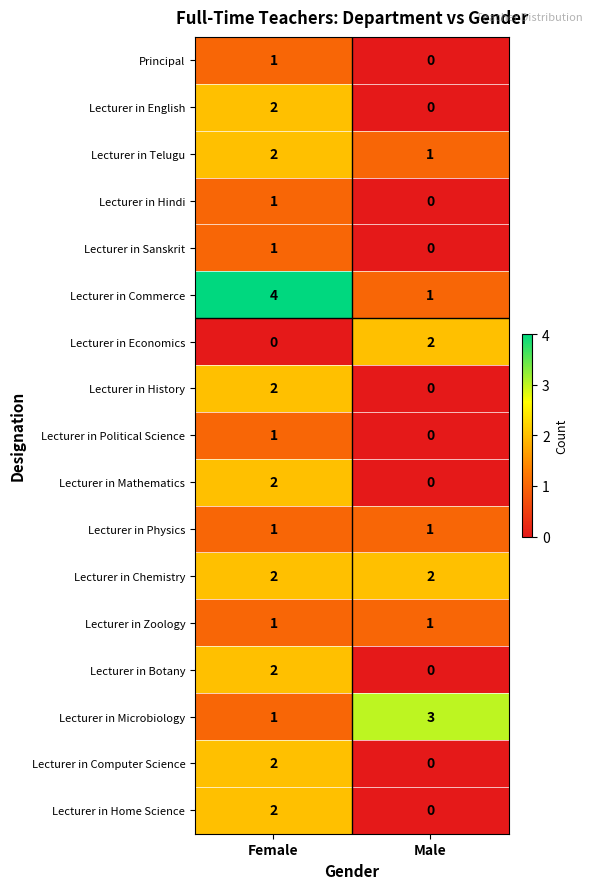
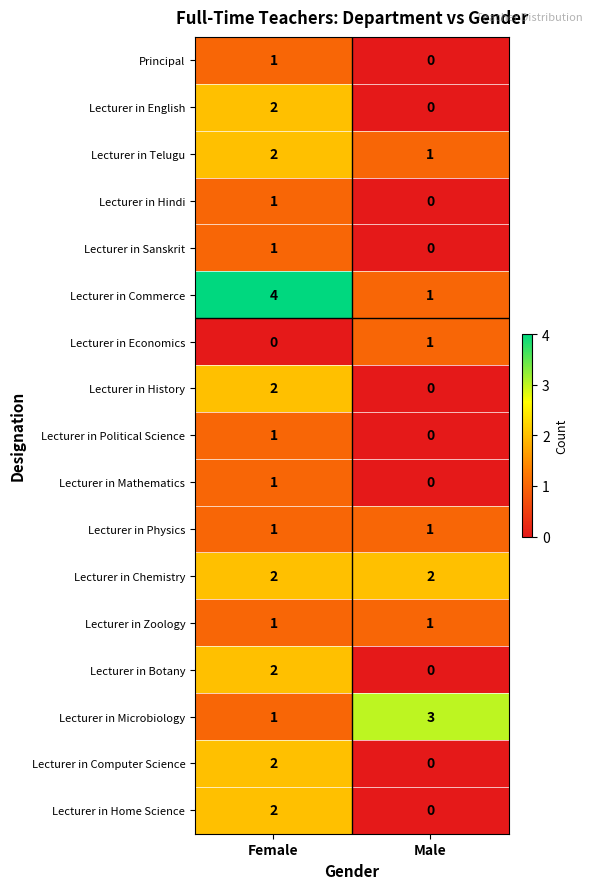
  {
    "Principal": {
      "Female": 1,
      "Male": 0
    },
    "Lecturer in English": {
      "Female": 2,
      "Male": 0
    },
    "Lecturer in Telugu": {
      "Female": 2,
      "Male": 1
    },
    "Lecturer in Hindi": {
      "Female": 1,
      "Male": 0
    },
    "Lecturer in Sanskrit": {
      "Female": 1,
      "Male": 0
    },
    "Lecturer in Commerce": {
      "Female": 4,
      "Male": 1
    },
    "Lecturer in Economics": {
      "Female": 0,
-     "Male": 2
+     "Male": 1
    },
    "Lecturer in History": {
      "Female": 2,
      "Male": 0
    },
    "Lecturer in Political Science": {
      "Female": 1,
      "Male": 0
    },
    "Lecturer in Mathematics": {
-     "Female": 2,
+     "Female": 1,
      "Male": 0
    },
    "Lecturer in Physics": {
      "Female": 1,
      "Male": 1
    },
    "Lecturer in Chemistry": {
      "Female": 2,
      "Male": 2
    },
    "Lecturer in Zoology": {
      "Female": 1,
      "Male": 1
    },
    "Lecturer in Botany": {
      "Female": 2,
      "Male": 0
    },
    "Lecturer in Microbiology": {
      "Female": 1,
      "Male": 3
    },
    "Lecturer in Computer Science": {
      "Female": 2,
      "Male": 0
    },
    "Lecturer in Home Science": {
      "Female": 2,
      "Male": 0
    }
  }
